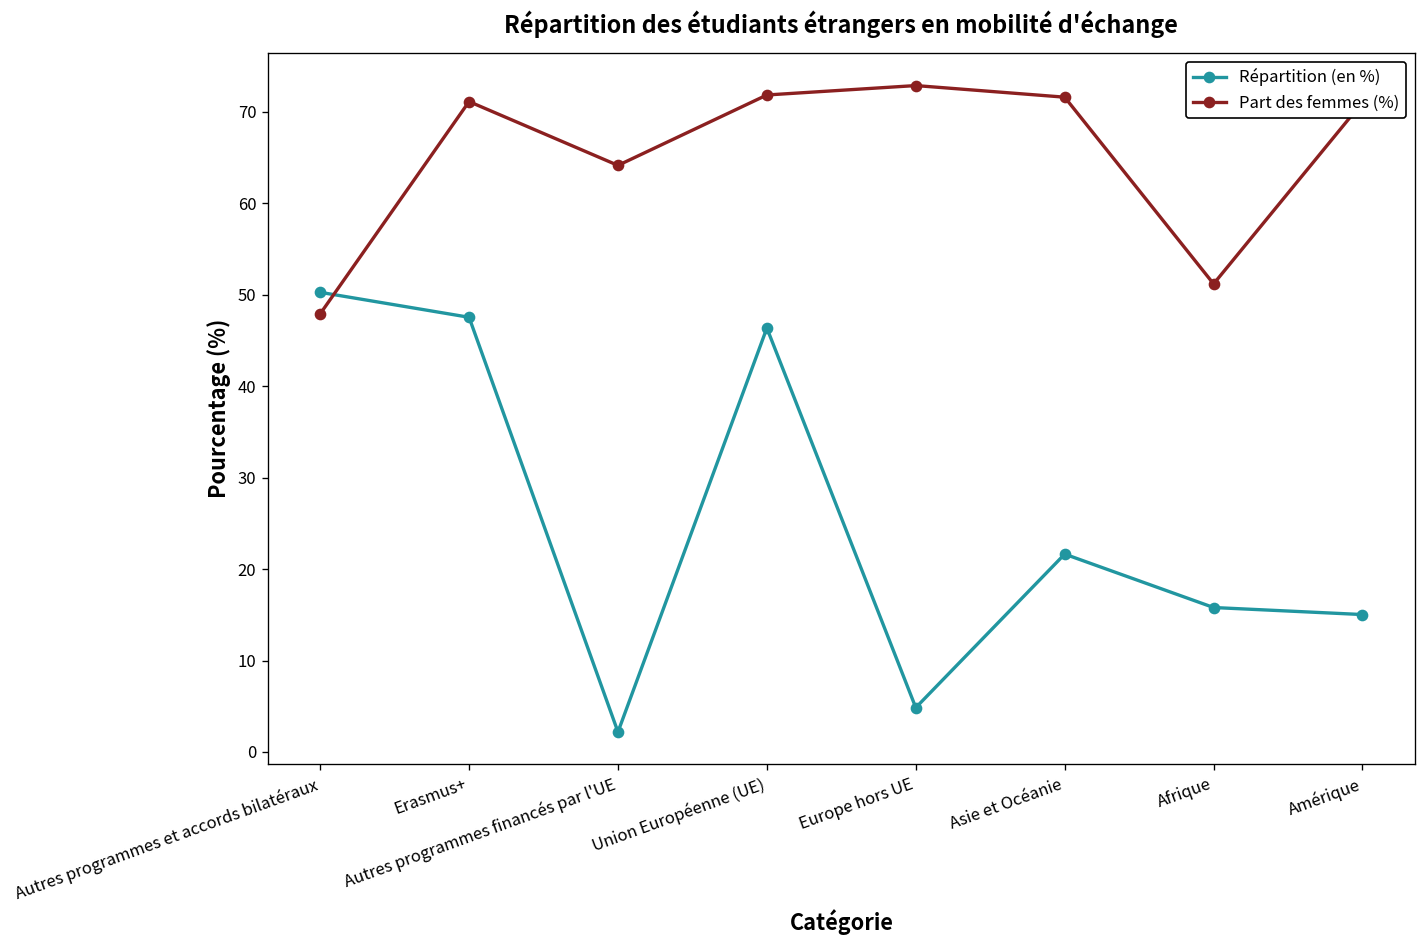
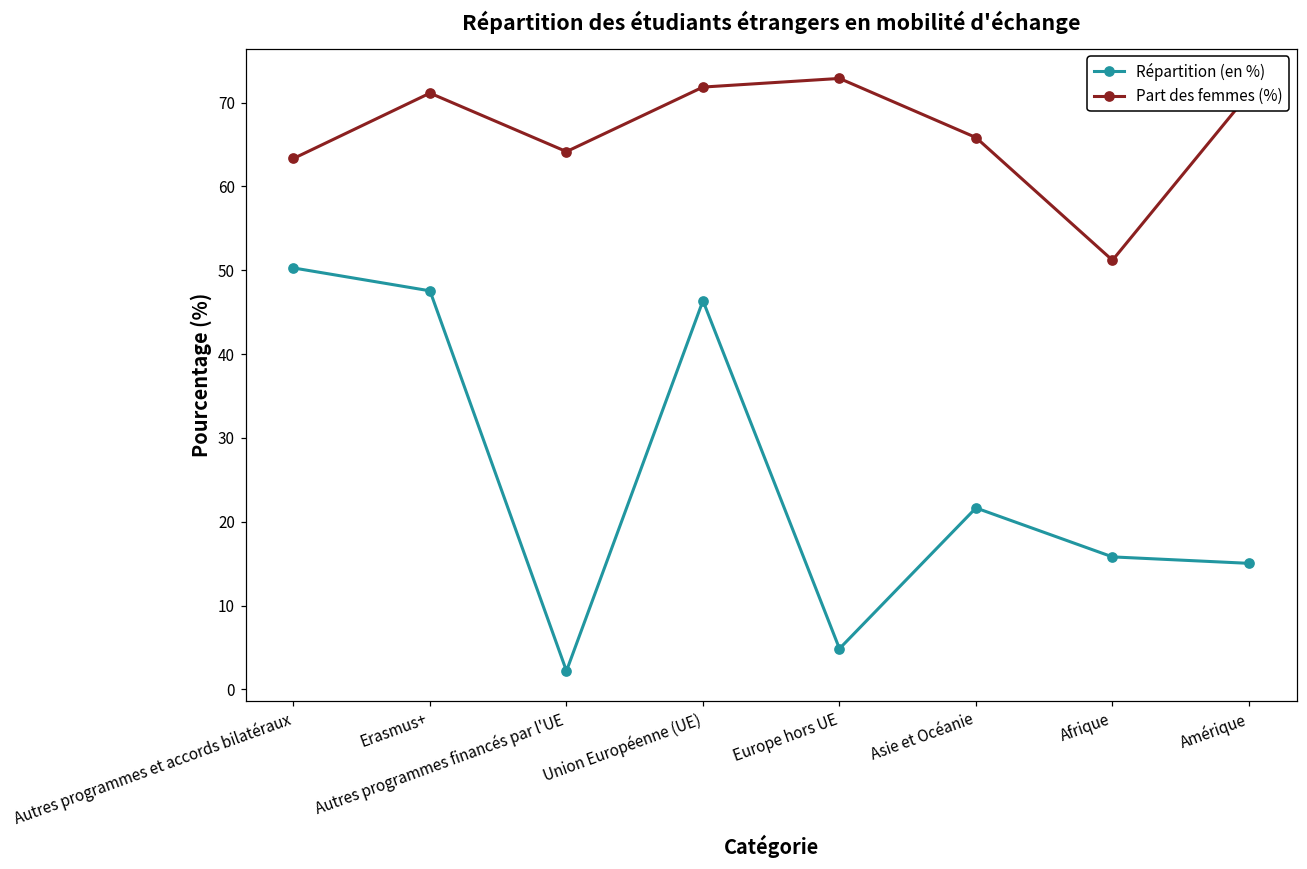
  {
    "Répartition (en %)": {
      "Autres programmes et accords bilatéraux": 50,
      "Erasmus+": 48,
      "Autres programmes financés par l'UE": 2,
      "Union Européenne (UE)": 46,
      "Europe hors UE": 5,
      "Asie et Océanie": 22,
      "Afrique": 16,
      "Amérique": 15
    },
    "Part des femmes (%)": {
-     "Autres programmes et accords bilatéraux": 48,
+     "Autres programmes et accords bilatéraux": 63,
      "Erasmus+": 71,
      "Autres programmes financés par l'UE": 64,
      "Union Européenne (UE)": 72,
      "Europe hors UE": 73,
-     "Asie et Océanie": 72,
+     "Asie et Océanie": 66,
      "Afrique": 51
    }
  }
